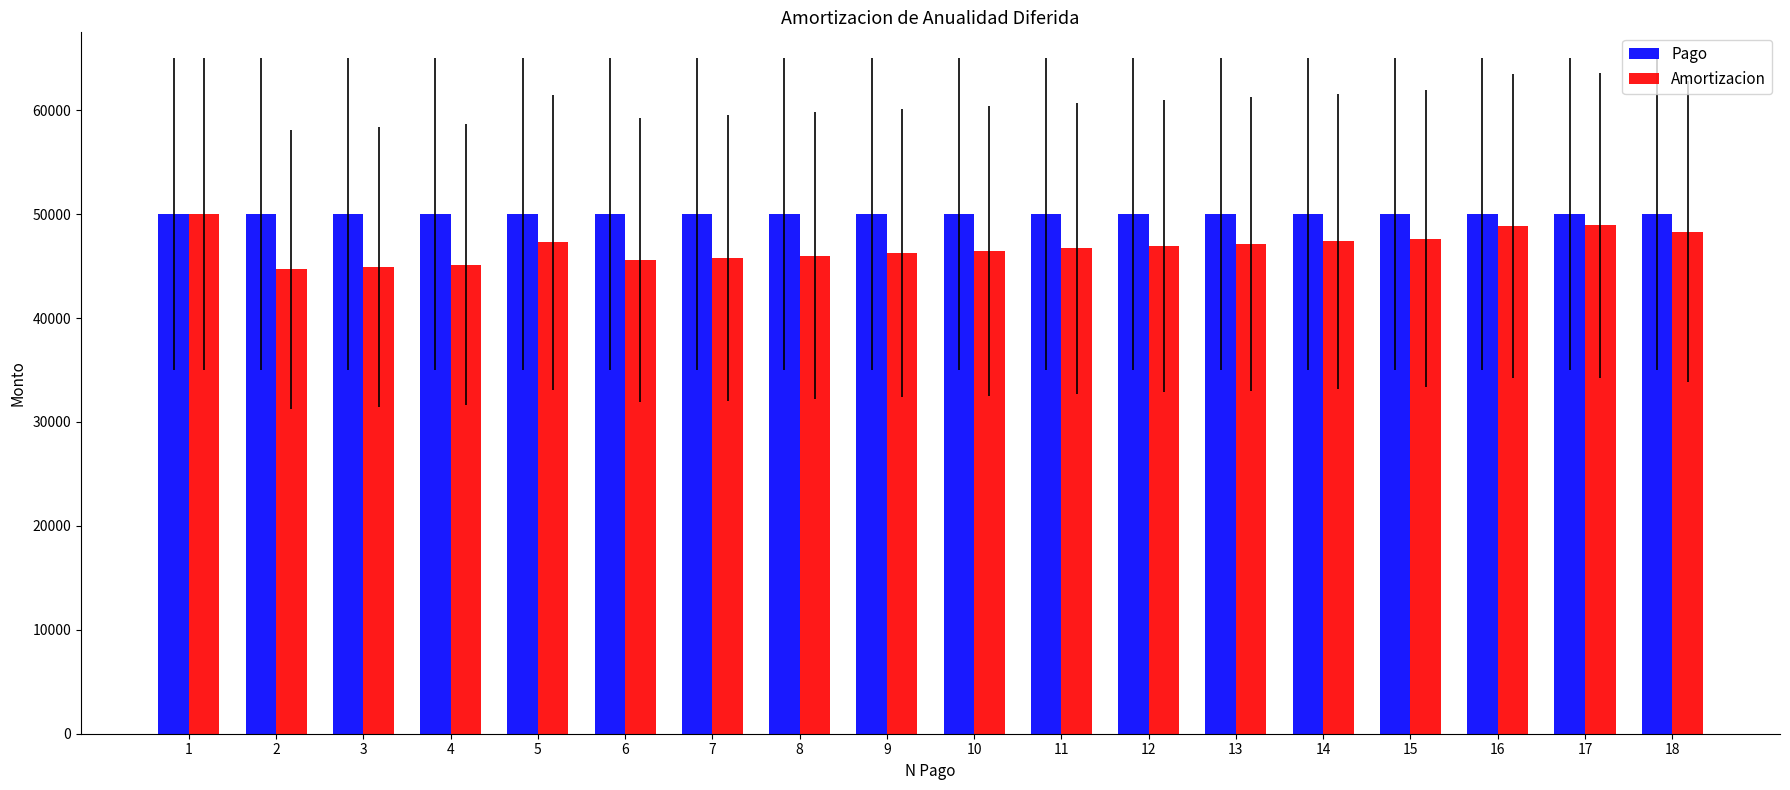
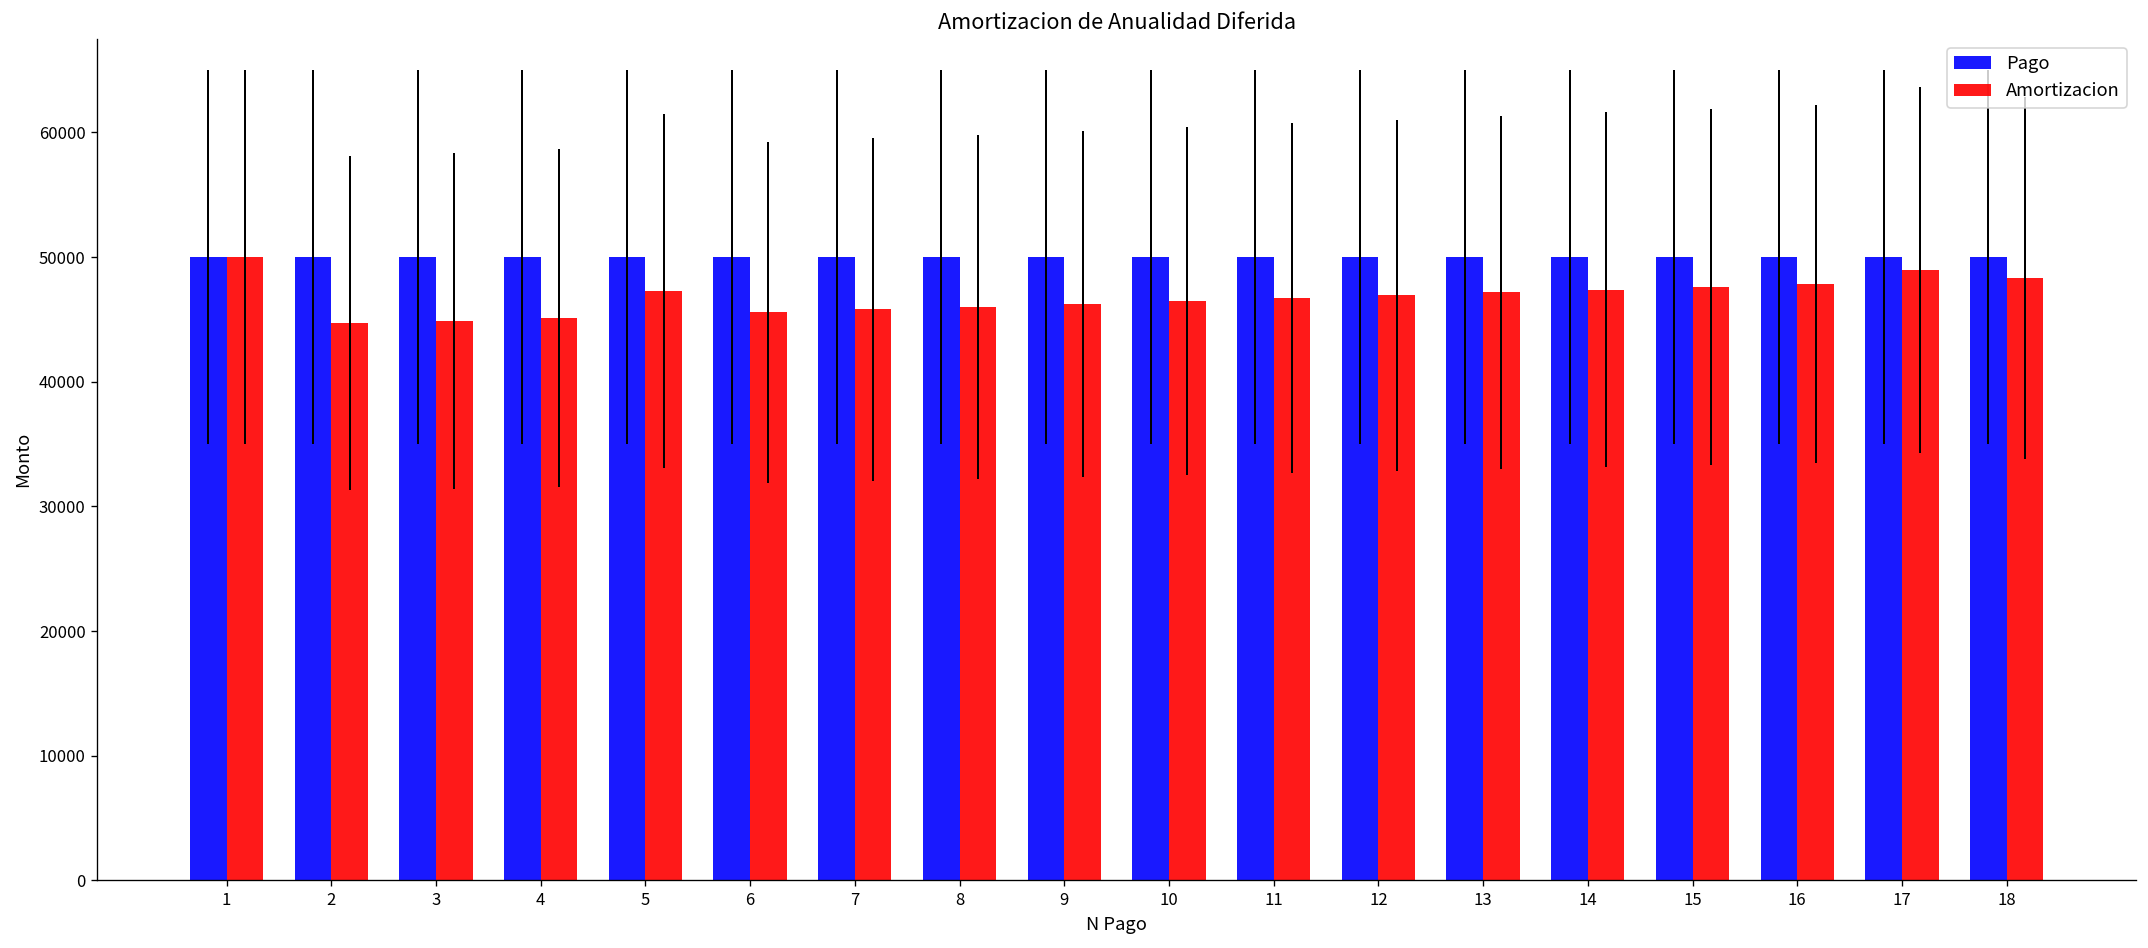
  {
    "Pago": {
      "1": 50000,
      "2": 50000,
      "3": 50000,
      "4": 50000,
      "5": 50000,
      "6": 50000,
      "7": 50000,
      "8": 50000,
      "9": 50000,
      "10": 50000,
      "11": 50000,
      "12": 50000,
      "13": 50000,
      "14": 50000,
      "15": 50000,
      "16": 50000,
      "17": 50000,
      "18": 50000
    },
    "Amortizacion": {
      "1": 50000,
      "2": 44700,
      "3": 44900,
      "4": 45100,
      "5": 47300,
      "6": 45600,
      "7": 45800,
      "8": 46000,
      "9": 46200,
      "10": 46500,
      "11": 46700,
      "12": 46900,
      "13": 47200,
      "14": 47400,
      "15": 47600,
-     "16": 48800,
+     "16": 47900,
      "17": 48900,
      "18": 48300
    }
  }
